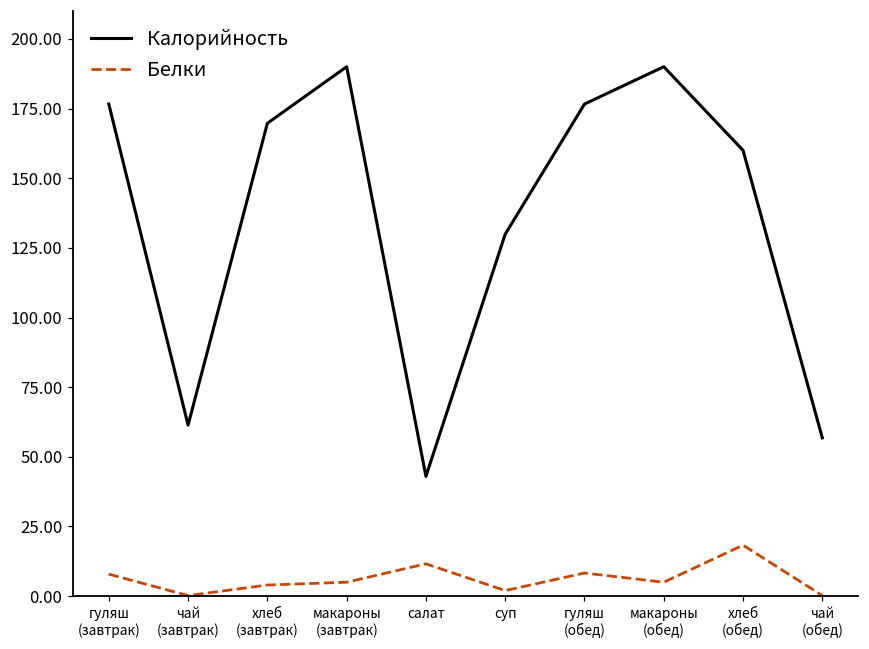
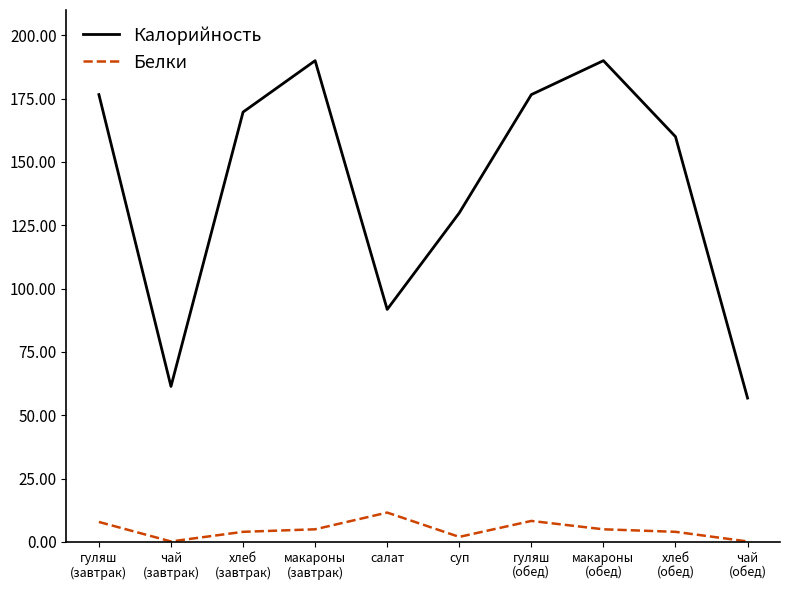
  {
    "Калорийность": {
      "гуляш (завтрак)": 177,
      "чай (завтрак)": 61,
      "хлеб (завтрак)": 170,
      "макароны (завтрак)": 190,
-     "салат": 43,
+     "салат": 92,
      "суп": 130,
      "гуляш (обед)": 177,
      "макароны (обед)": 190,
      "хлеб (обед)": 160,
      "чай (обед)": 57
    },
    "Белки": {
      "гуляш (завтрак)": 8,
      "чай (завтрак)": 0,
      "хлеб (завтрак)": 4,
      "макароны (завтрак)": 5,
      "салат": 12,
      "суп": 2,
      "гуляш (обед)": 8,
      "макароны (обед)": 5,
-     "хлеб (обед)": 18,
+     "хлеб (обед)": 4,
      "чай (обед)": 0
    }
  }
